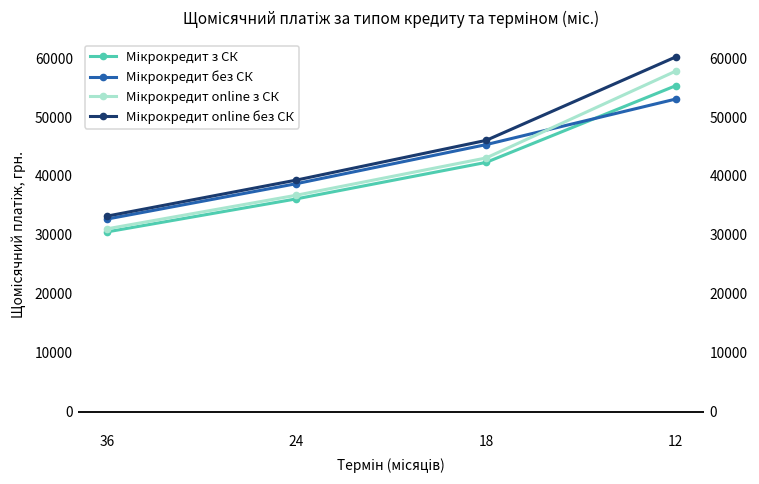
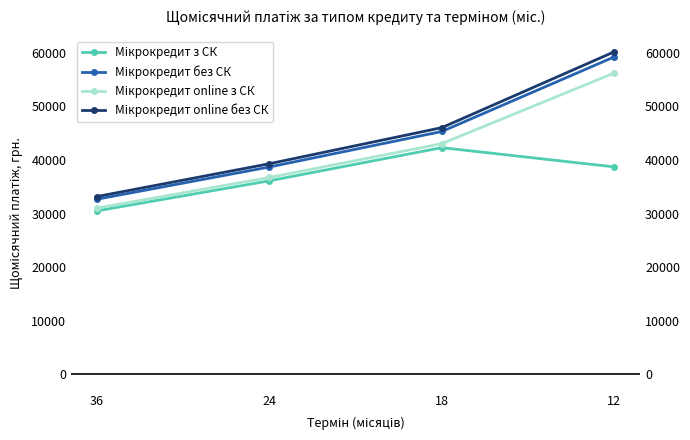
  {
    "Мікрокредит з СК": {
      "36": 31000,
      "24": 36000,
      "18": 42000,
-     "12": 55000
+     "12": 39000
    },
    "Мікрокредит без СК": {
      "36": 33000,
      "24": 39000,
      "18": 45000,
-     "12": 53000
+     "12": 59000
    },
    "Мікрокредит online з СК": {
      "36": 31000,
      "24": 37000,
      "18": 43000,
-     "12": 58000
+     "12": 56000
    },
    "Мікрокредит online без СК": {
      "36": 33000,
      "24": 39000,
      "18": 46000,
      "12": 60000
    }
  }
